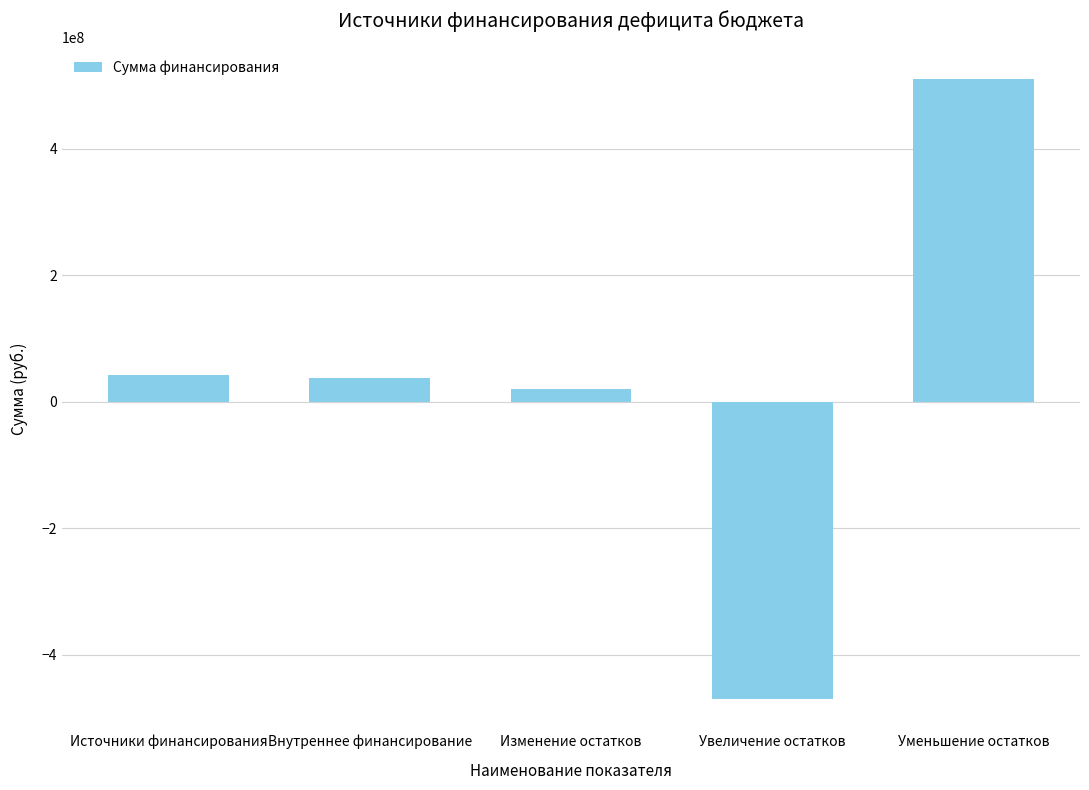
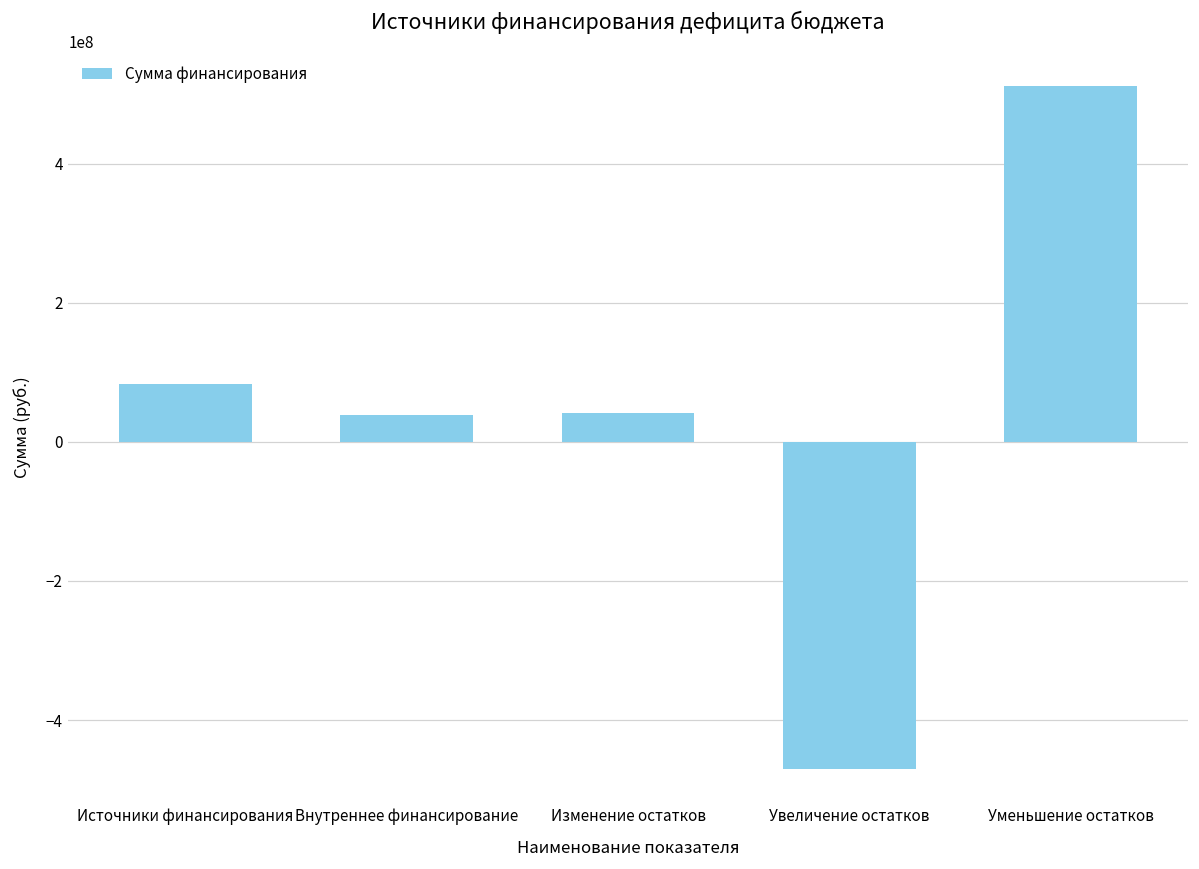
  {
-   "Источники финансирования": 40000000,
+   "Источники финансирования": 80000000,
    "Внутреннее финансирование": 40000000,
-   "Изменение остатков": 20000000,
+   "Изменение остатков": 40000000,
    "Увеличение остатков": -470000000,
    "Уменьшение остатков": 510000000
  }
